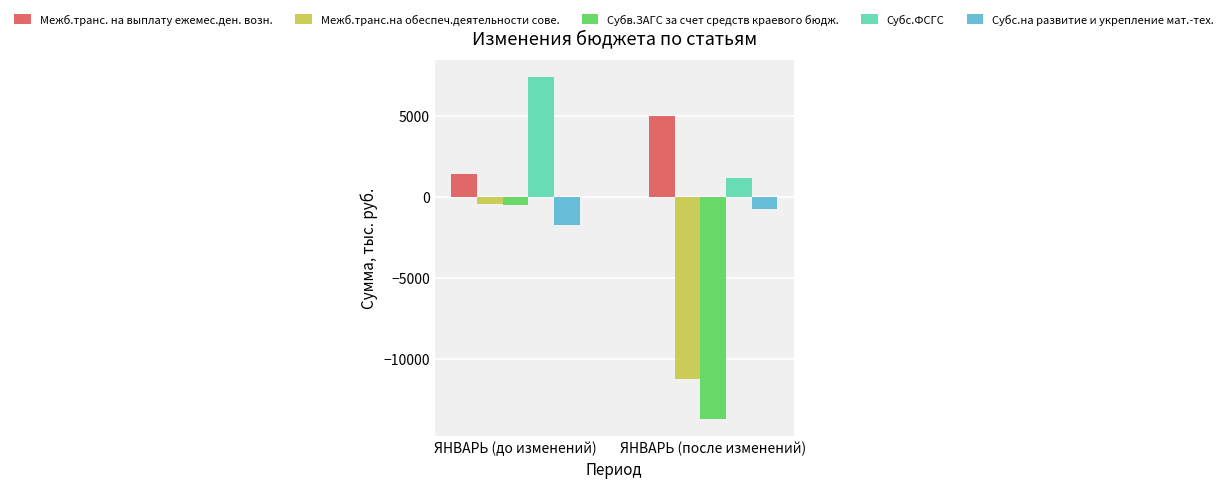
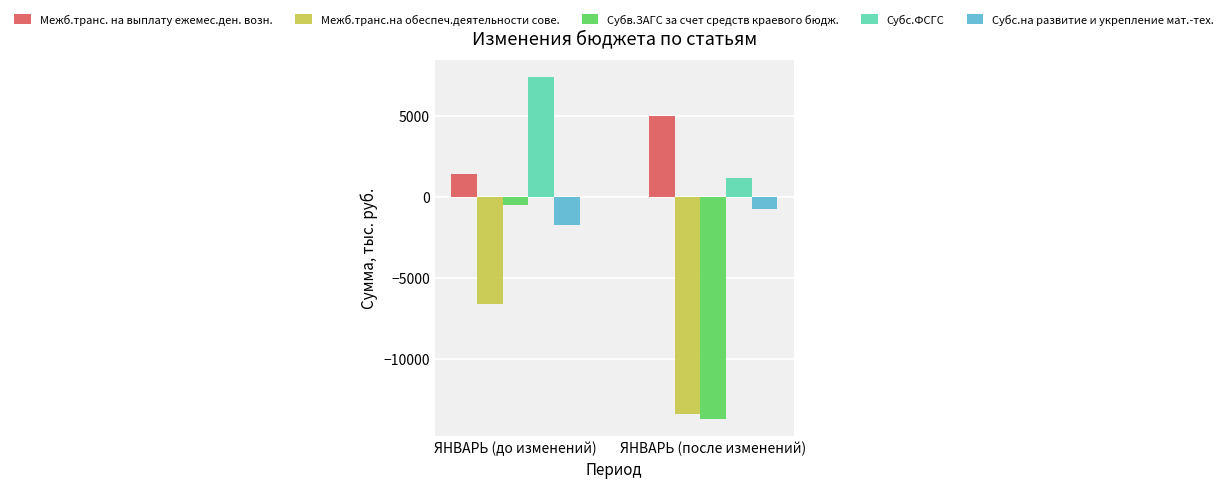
  {
    "Межб.транс. на выплату ежемес.ден. возн.": {
      "ЯНВАРЬ (до изменений)": 1400,
      "ЯНВАРЬ (после изменений)": 5000
    },
    "Межб.транс.на обеспеч.деятельности сове.": {
-     "ЯНВАРЬ (до изменений)": -500,
-     "ЯНВАРЬ (после изменений)": -11200
+     "ЯНВАРЬ (до изменений)": -6600,
+     "ЯНВАРЬ (после изменений)": -13400
    },
    "Субв.ЗАГС за счет средств краевого бюдж.": {
      "ЯНВАРЬ (до изменений)": -500,
      "ЯНВАРЬ (после изменений)": -13700
    }
  }
